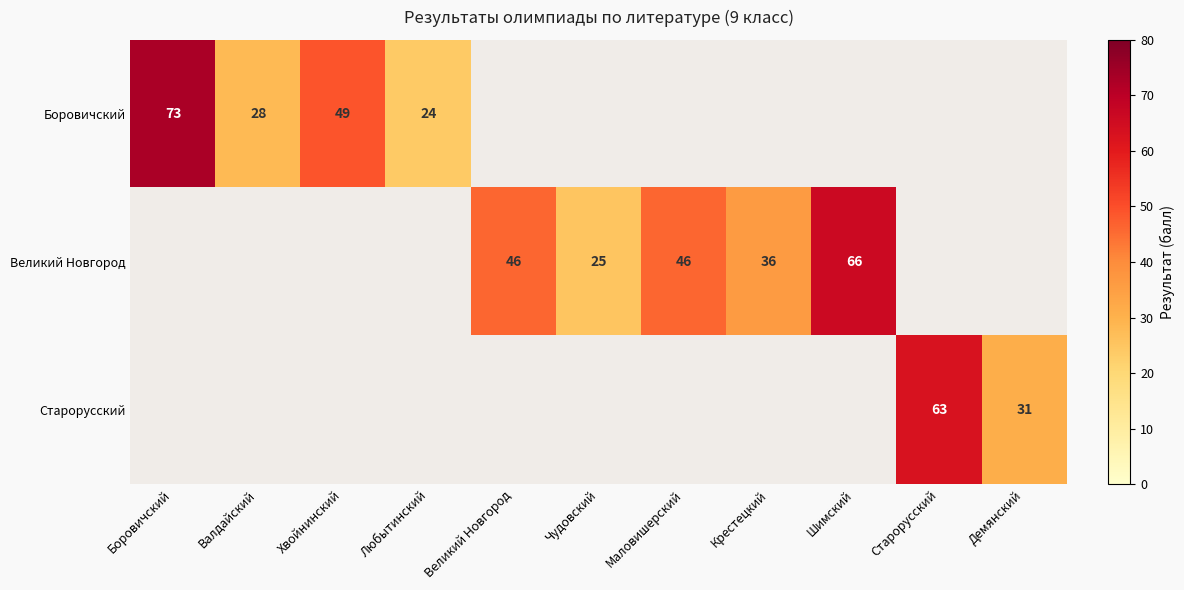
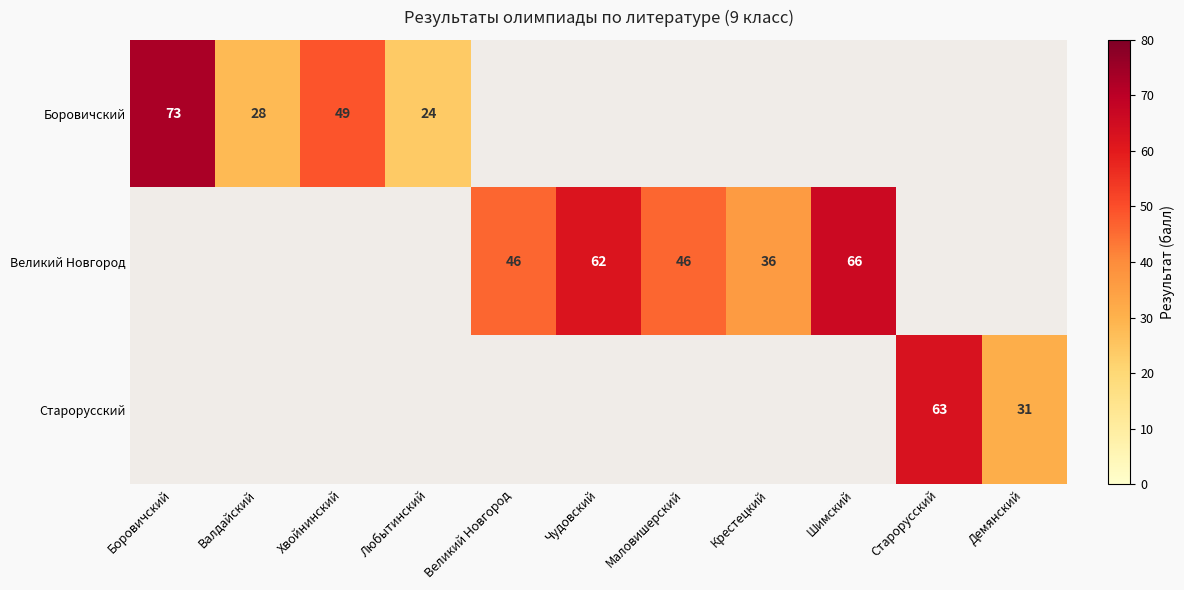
  {
    "Боровичский": {
      "Боровичский": 73,
      "Валдайский": 28,
      "Хвойнинский": 49,
      "Любытинский": 24
    },
    "Великий Новгород": {
      "Великий Новгород": 46,
-     "Чудовский": 25,
+     "Чудовский": 62,
      "Маловишерский": 46,
      "Крестецкий": 36,
      "Шимский": 66
    },
    "Старорусский": {
      "Старорусский": 63,
      "Демянский": 31
    }
  }
